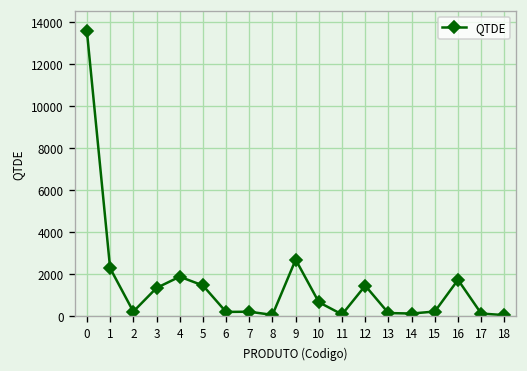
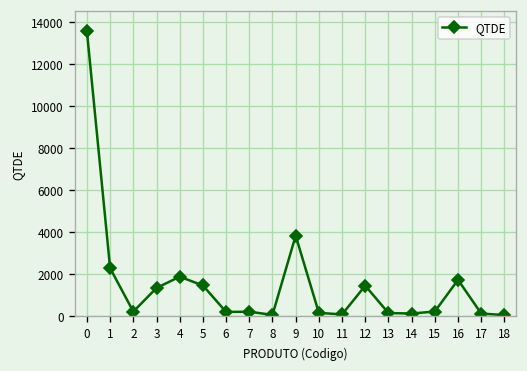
  {
    "0": 13500,
    "1": 2300,
    "2": 200,
    "3": 1300,
    "4": 1800,
    "5": 1400,
    "6": 200,
    "7": 200,
    "8": 0,
-   "9": 2700,
-   "10": 600,
+   "9": 3800,
+   "10": 100,
    "11": 100,
    "12": 1400,
    "13": 100,
    "14": 100,
    "15": 200,
    "16": 1700,
    "17": 100,
    "18": 0
  }
